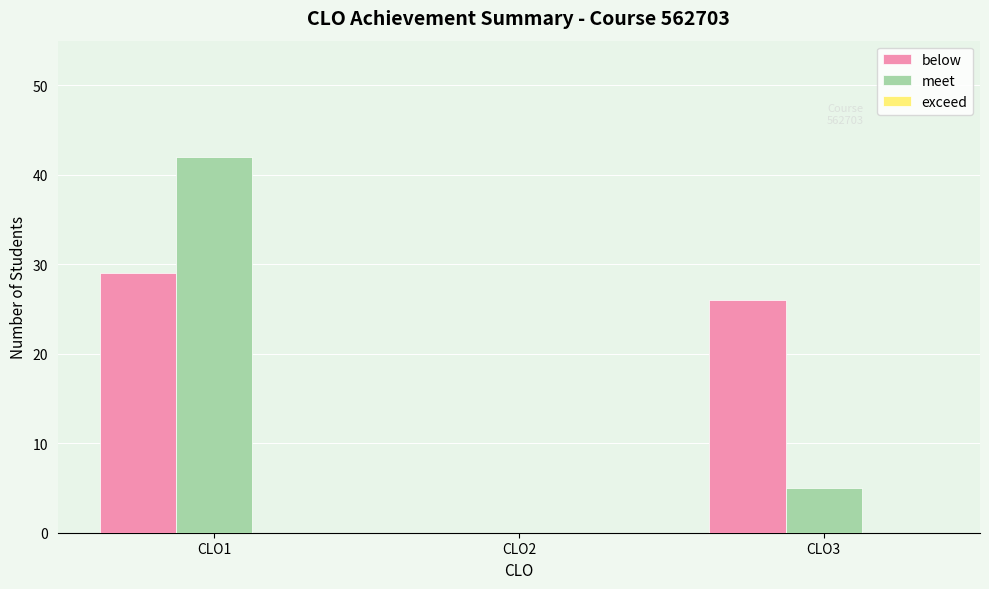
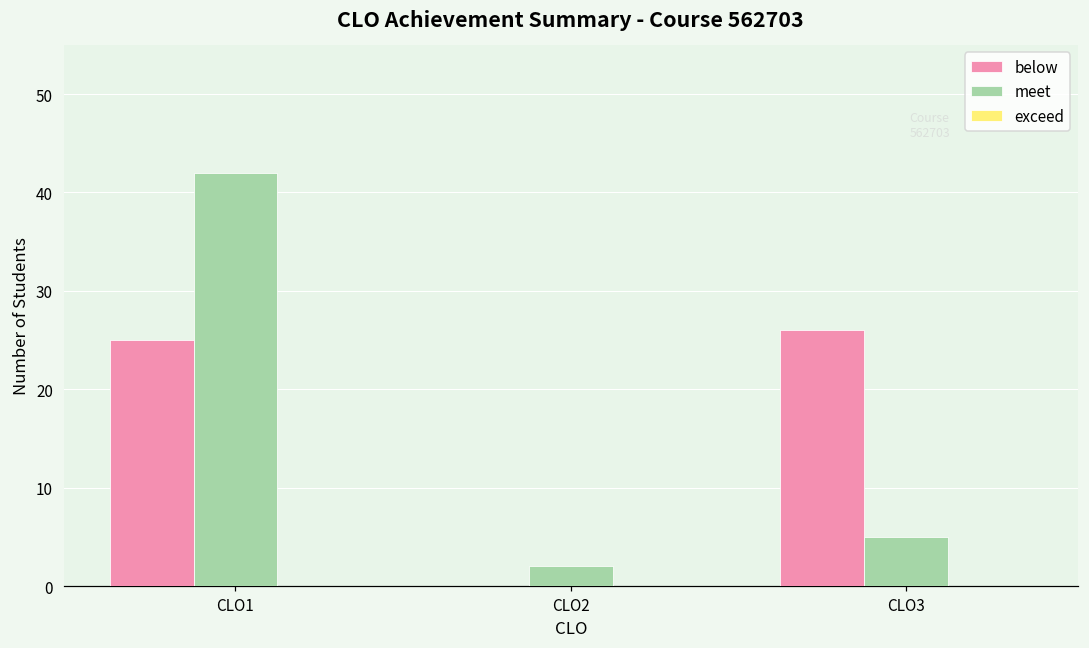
  {
    "below": {
-     "CLO1": 29,
+     "CLO1": 25,
      "CLO2": 0,
      "CLO3": 26
    },
    "meet": {
      "CLO1": 42,
-     "CLO2": 0,
+     "CLO2": 2,
      "CLO3": 5
    },
    "exceed": {
      "CLO1": 0,
      "CLO2": 0,
      "CLO3": 0
    }
  }
